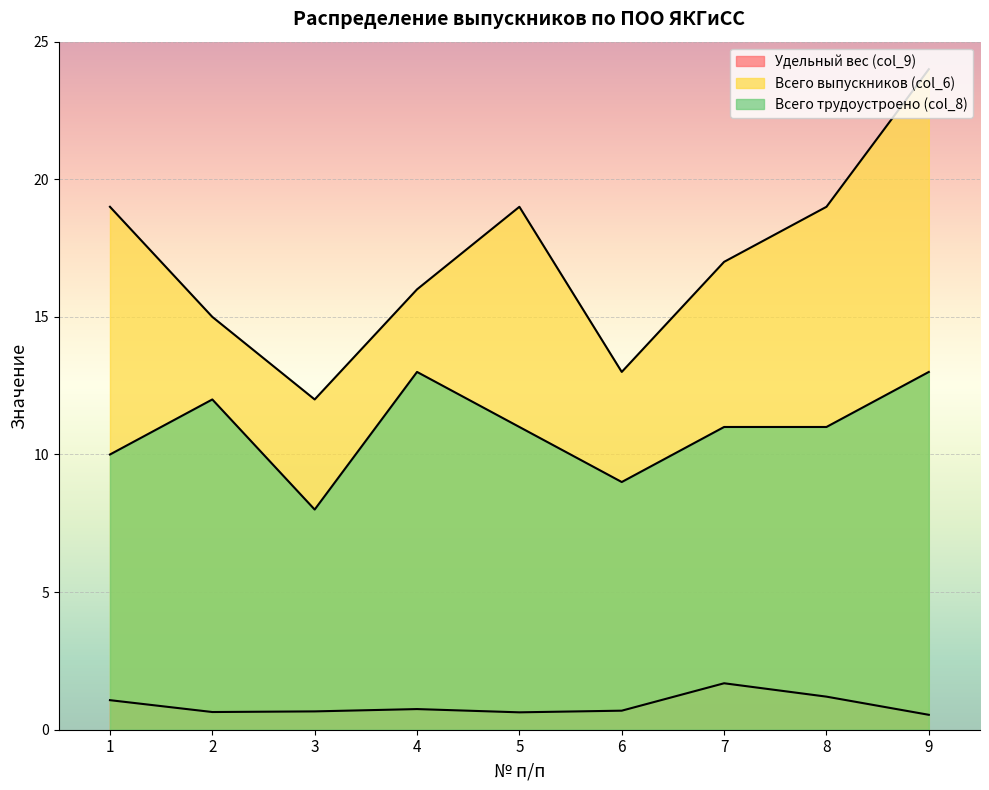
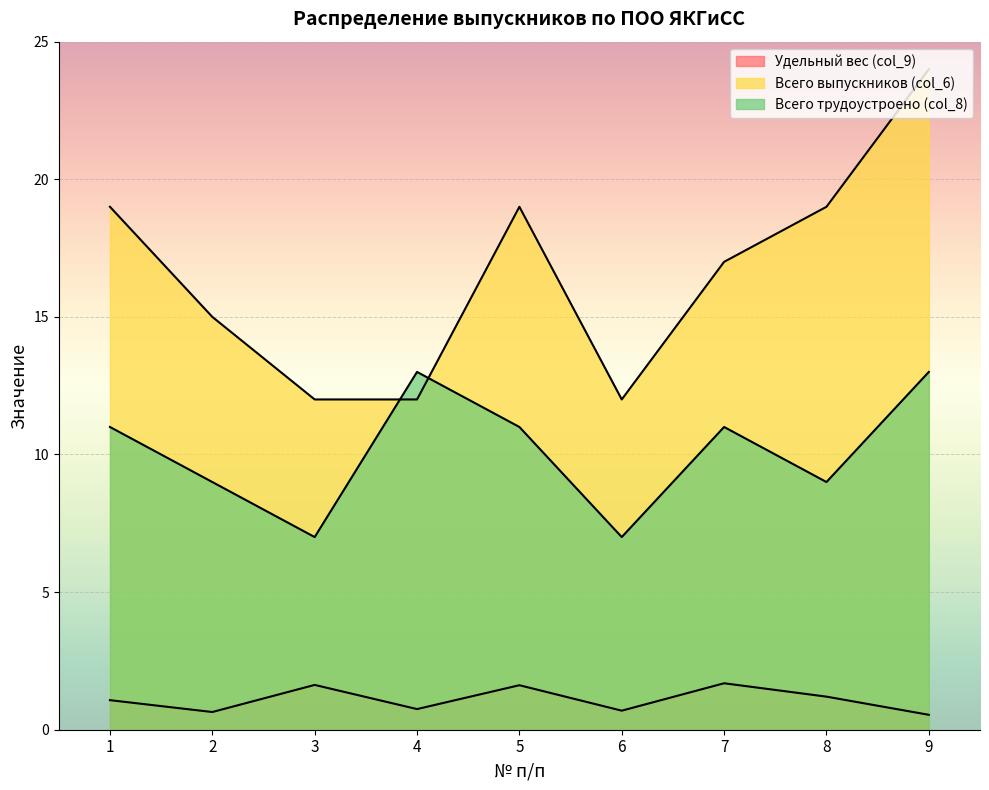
  {
    "Удельный вес (col_9)": {
      "1": 1.1,
      "2": 0.6,
-     "3": 0.7,
+     "3": 1.6,
      "4": 0.8,
-     "5": 0.6,
+     "5": 1.6,
      "6": 0.7,
      "7": 1.7,
      "8": 1.2,
      "9": 0.5
    },
    "Всего выпускников (col_6)": {
      "1": 19,
      "2": 15,
      "3": 12,
-     "4": 16,
+     "4": 12,
      "5": 19,
-     "6": 13,
+     "6": 12,
      "7": 17,
      "8": 19
    },
    "Всего трудоустроено (col_8)": {
-     "1": 10,
-     "2": 12,
-     "3": 8,
+     "1": 11,
+     "2": 9,
+     "3": 7,
      "4": 13,
      "5": 11,
-     "6": 9,
+     "6": 7,
      "7": 11,
-     "8": 11,
+     "8": 9,
      "9": 13
    }
  }
